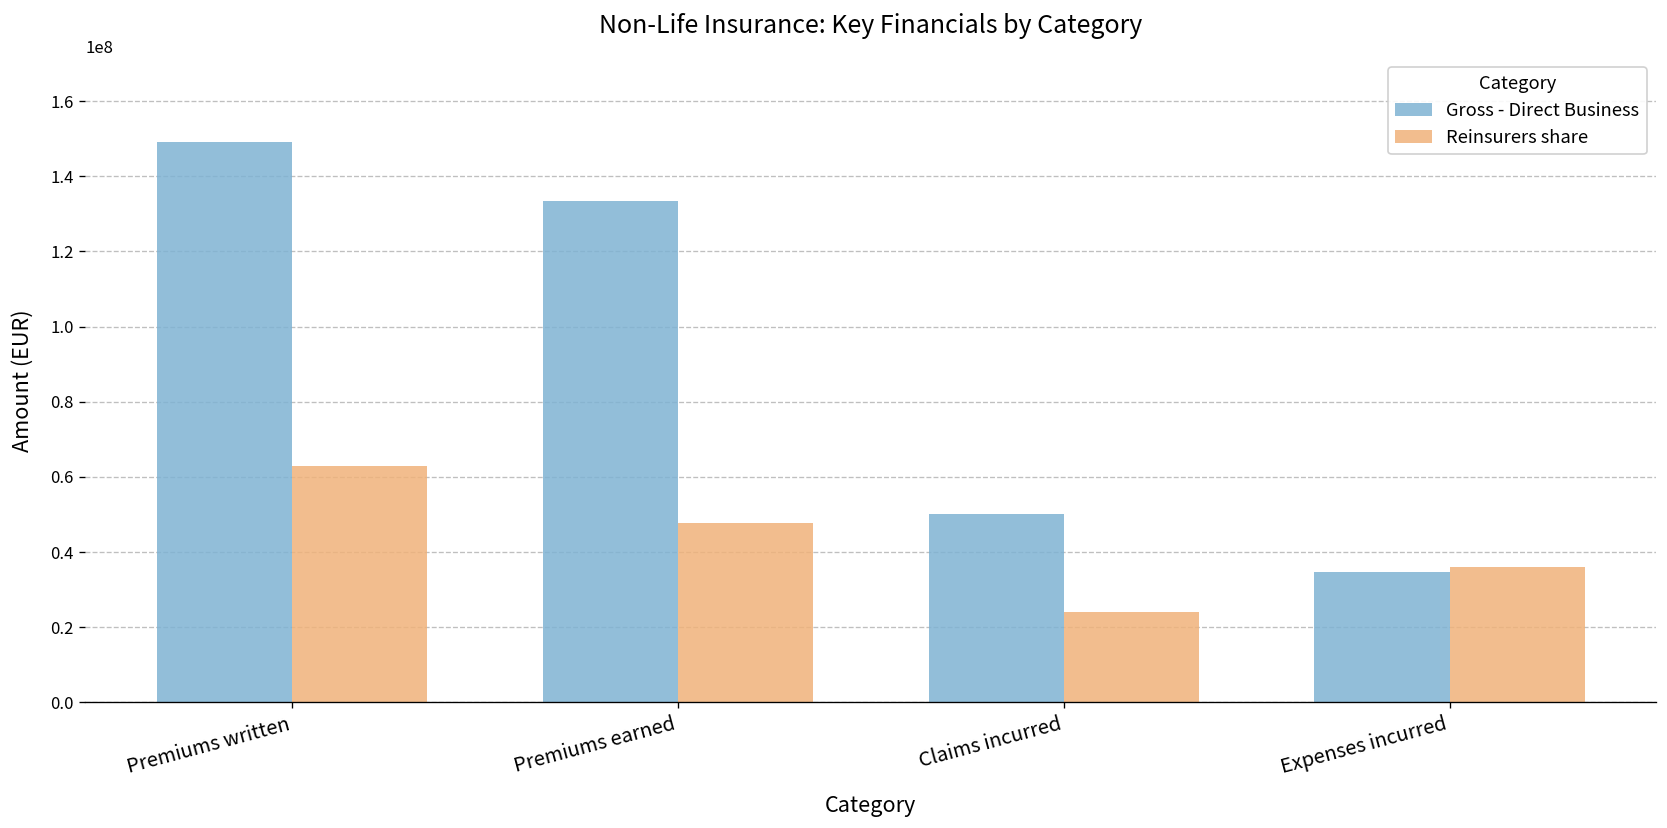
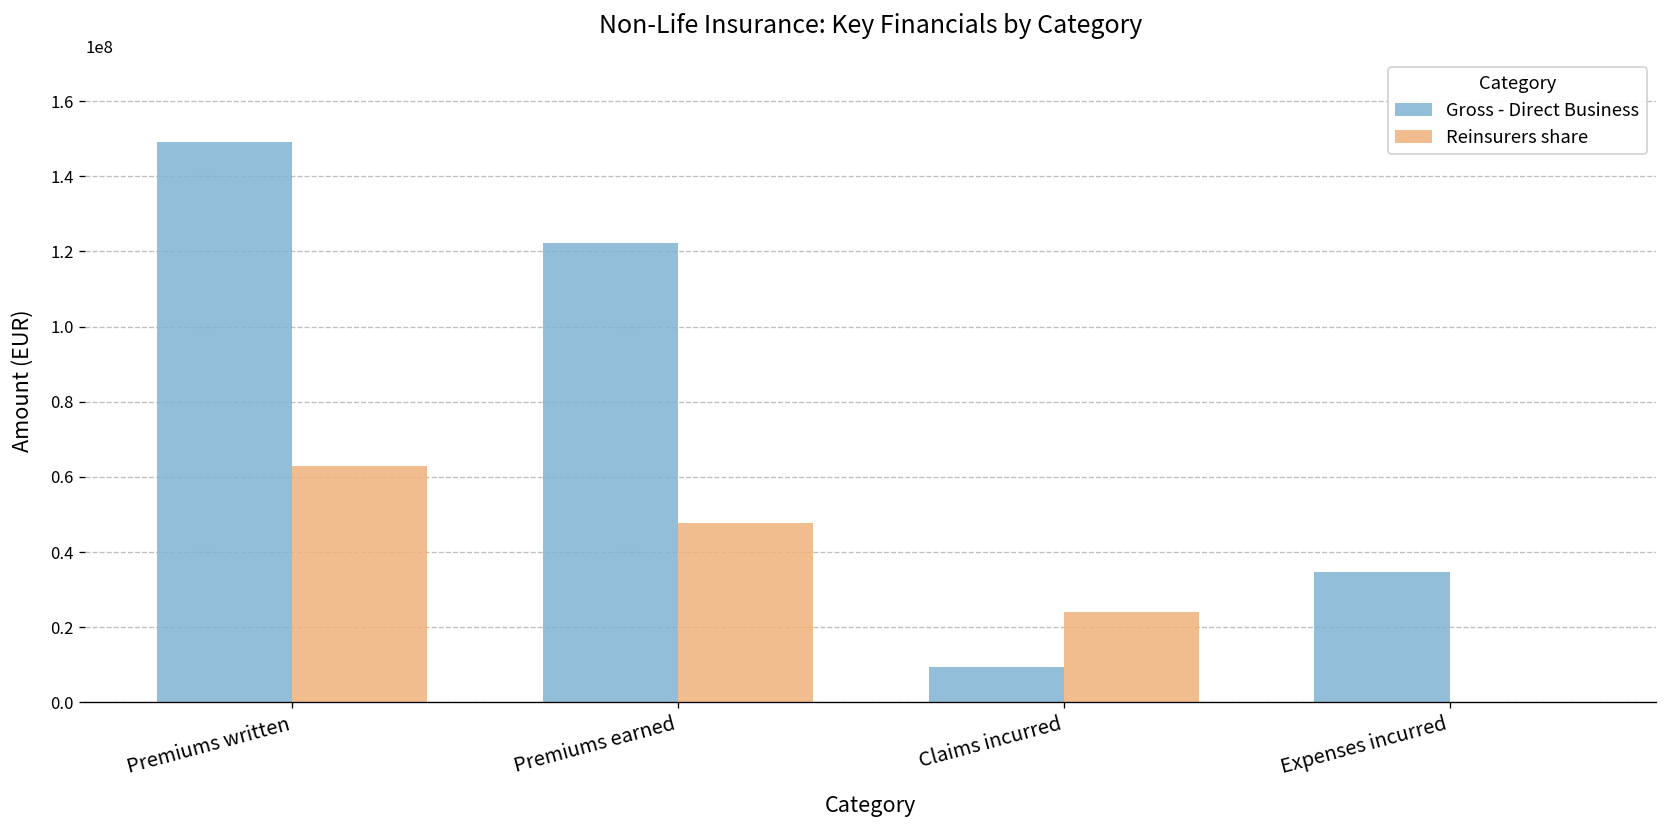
  {
    "Gross - Direct Business": {
      "Premiums written": 149000000,
-     "Premiums earned": 134000000,
-     "Claims incurred": 50000000,
+     "Premiums earned": 122000000,
+     "Claims incurred": 9000000,
      "Expenses incurred": 35000000
    },
    "Reinsurers share": {
      "Premiums written": 63000000,
      "Premiums earned": 48000000,
      "Claims incurred": 24000000,
-     "Expenses incurred": 36000000
+     "Expenses incurred": 0
    }
  }
